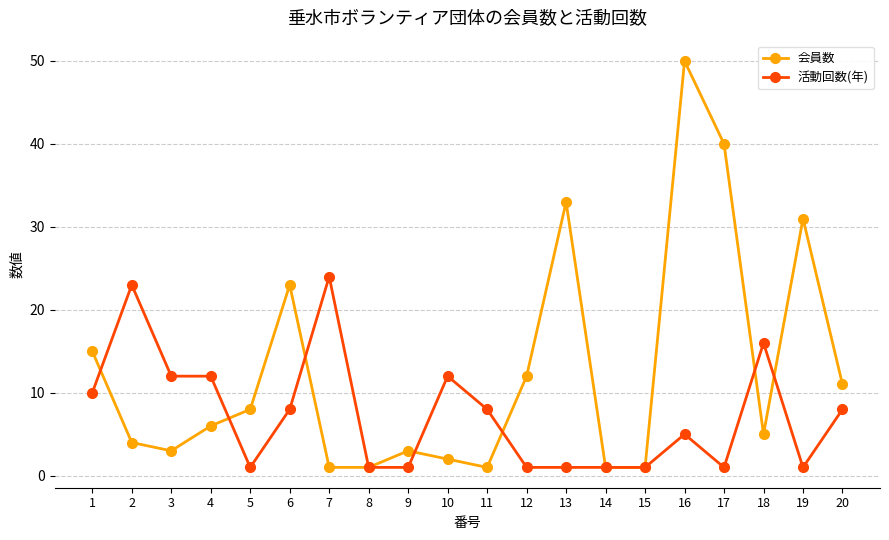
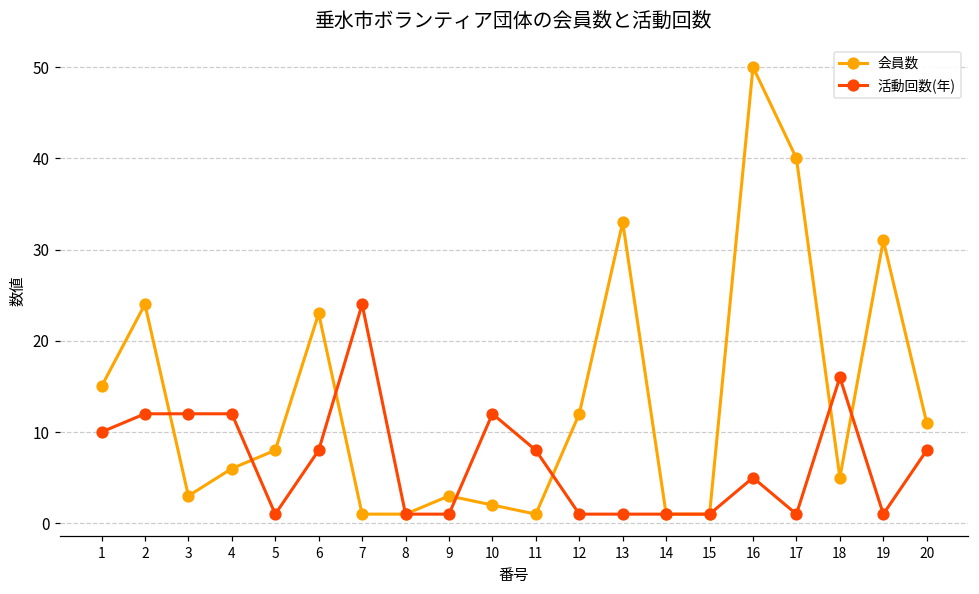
  {
    "会員数": {
      "1": 15,
-     "2": 4,
+     "2": 24,
      "3": 3,
      "4": 6,
      "5": 8,
      "6": 23,
      "7": 1,
      "9": 3,
      "10": 2,
      "11": 1,
      "12": 12,
      "13": 33,
      "16": 50,
      "17": 40,
      "18": 5,
      "19": 31,
      "20": 11
    },
    "活動回数(年)": {
      "1": 10,
-     "2": 23,
+     "2": 12,
      "3": 12,
      "4": 12,
      "5": 1,
      "6": 8,
      "7": 24,
      "9": 1,
      "10": 12,
      "11": 8,
      "12": 1,
      "13": 1,
      "16": 5,
      "17": 1,
      "18": 16,
      "19": 1,
      "20": 8
    }
  }
